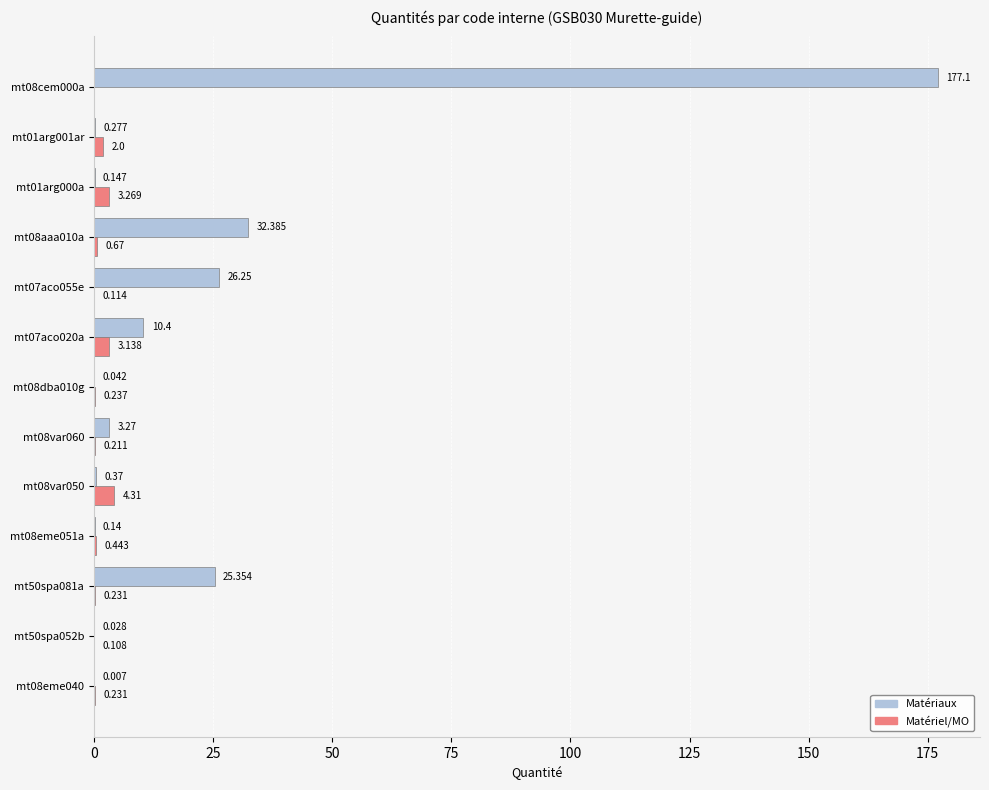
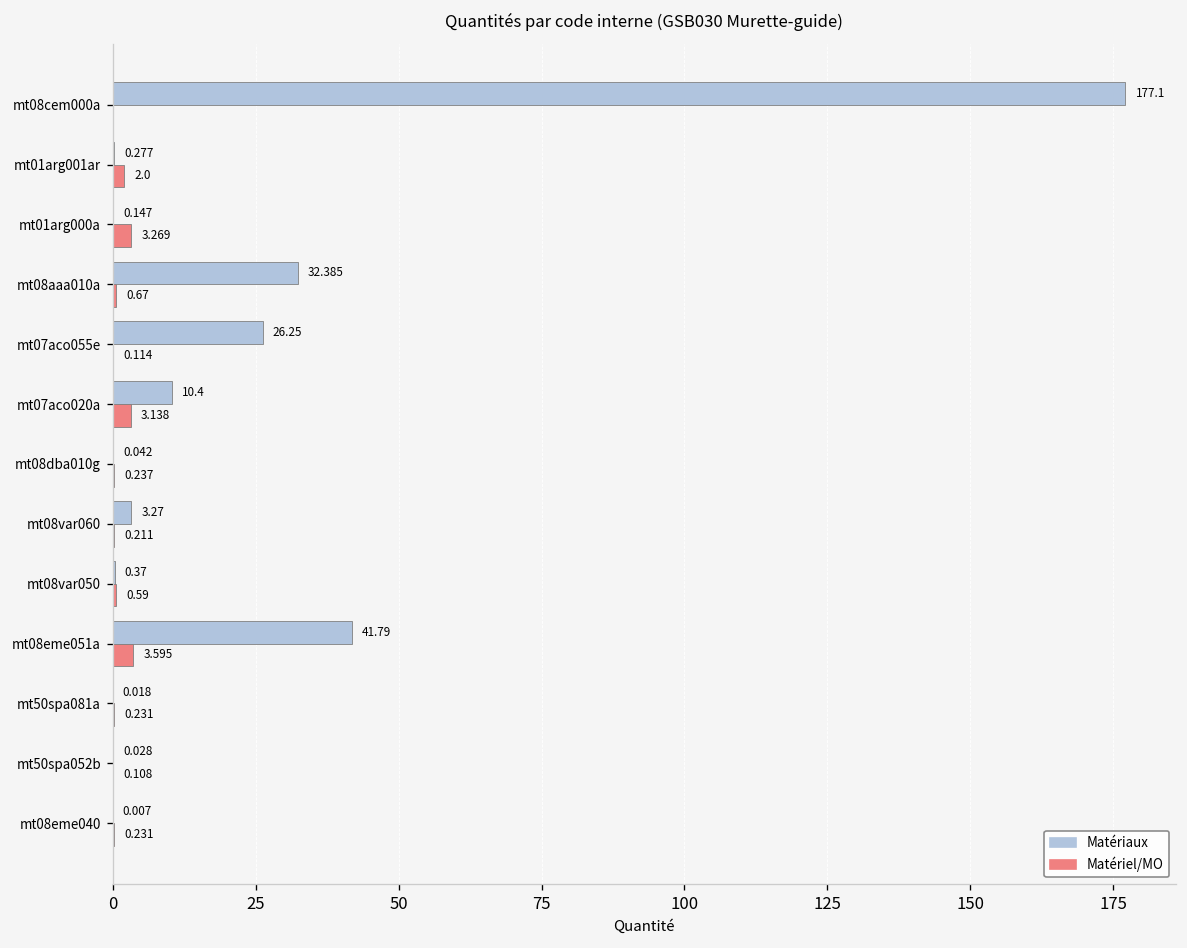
  {
    "Matériaux": {
      "mt08cem000a": 177.1,
      "mt01arg001ar": 0.277,
      "mt01arg000a": 0.147,
      "mt08aaa010a": 32.385,
      "mt07aco055e": 26.25,
      "mt07aco020a": 10.4,
      "mt08dba010g": 0.042,
      "mt08var060": 3.27,
      "mt08var050": 0.37,
-     "mt08eme051a": 0.14,
-     "mt50spa081a": 25.354,
+     "mt08eme051a": 41.79,
+     "mt50spa081a": 0.018,
      "mt50spa052b": 0.028,
      "mt08eme040": 0.007
    },
    "Matériel/MO": {
      "mt01arg001ar": 2.0,
      "mt01arg000a": 3.269,
      "mt08aaa010a": 0.67,
      "mt07aco055e": 0.114,
      "mt07aco020a": 3.138,
      "mt08dba010g": 0.237,
      "mt08var060": 0.211,
-     "mt08var050": 4.31,
-     "mt08eme051a": 0.443,
+     "mt08var050": 0.59,
+     "mt08eme051a": 3.595,
      "mt50spa081a": 0.231,
      "mt50spa052b": 0.108,
      "mt08eme040": 0.231
    }
  }
